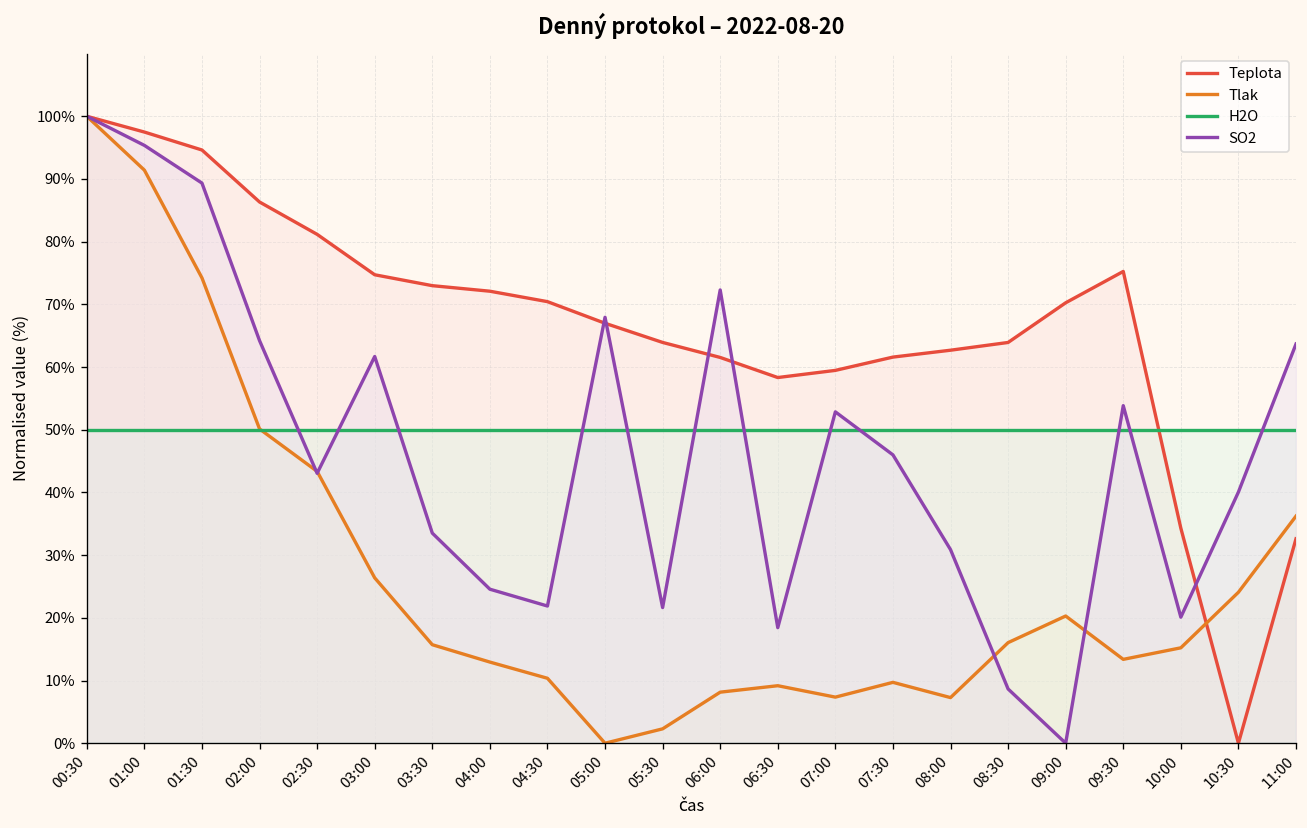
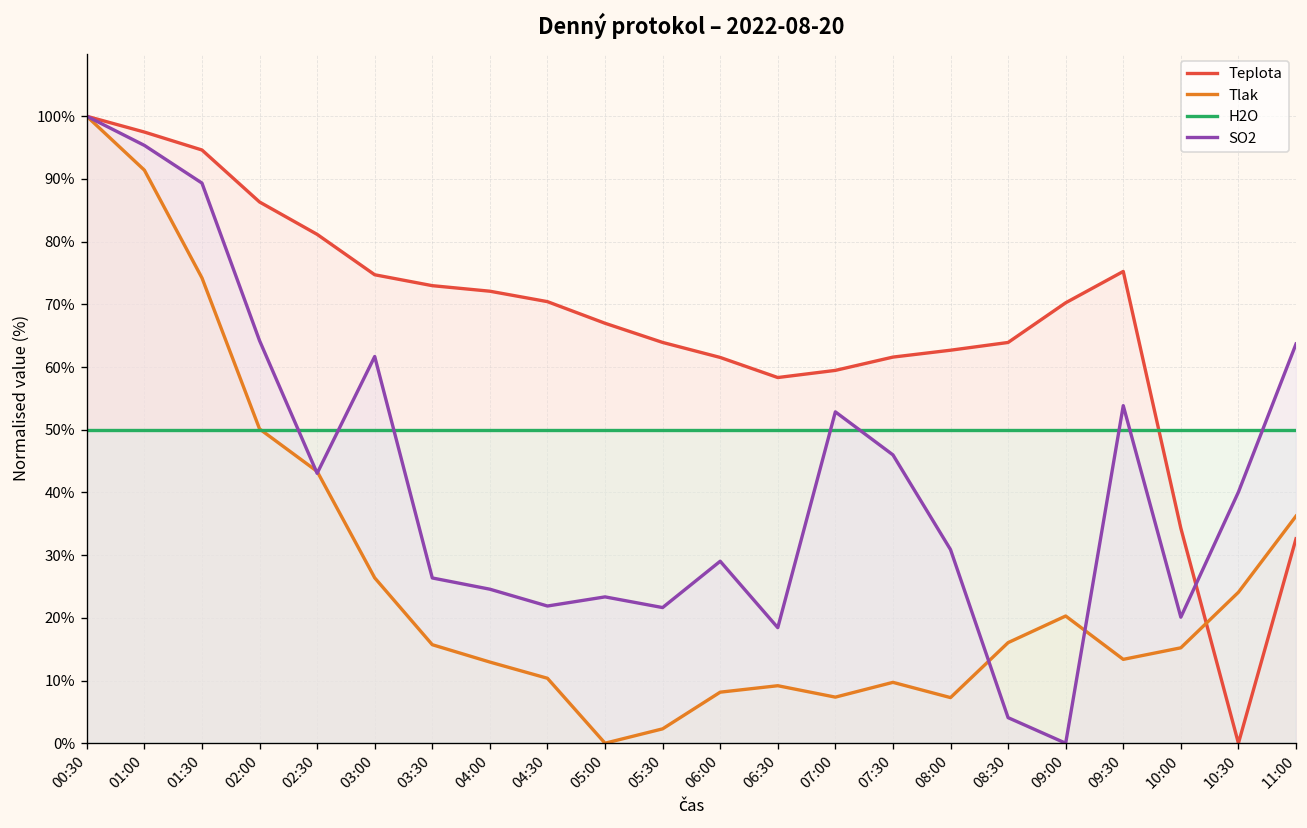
  {
    "H2O": {
      "00:30": "50%",
      "01:00": "50%",
      "01:30": "50%",
      "02:30": "50%",
      "03:00": "50%",
      "03:30": "50%",
      "04:00": "50%",
      "04:30": "50%",
      "05:00": "50%",
      "05:30": "50%",
      "06:00": "50%",
      "06:30": "50%",
      "07:00": "50%",
      "07:30": "50%",
      "08:00": "50%",
      "08:30": "50%",
      "09:00": "50%",
      "09:30": "50%",
      "10:00": "50%",
      "10:30": "50%",
      "11:00": "50%"
    },
    "SO2": {
      "01:00": "95%",
      "01:30": "89%",
      "02:00": "64%",
      "03:00": "62%",
-     "03:30": "34%",
+     "03:30": "26%",
      "04:00": "25%",
      "04:30": "22%",
-     "05:00": "68%",
+     "05:00": "23%",
      "05:30": "22%",
-     "06:00": "72%",
+     "06:00": "29%",
      "06:30": "18%",
      "07:00": "53%",
      "07:30": "46%",
      "08:00": "31%",
-     "08:30": "9%",
+     "08:30": "4%",
      "09:00": "0%",
      "09:30": "54%",
      "10:00": "20%",
      "10:30": "40%",
      "11:00": "64%"
    }
  }
